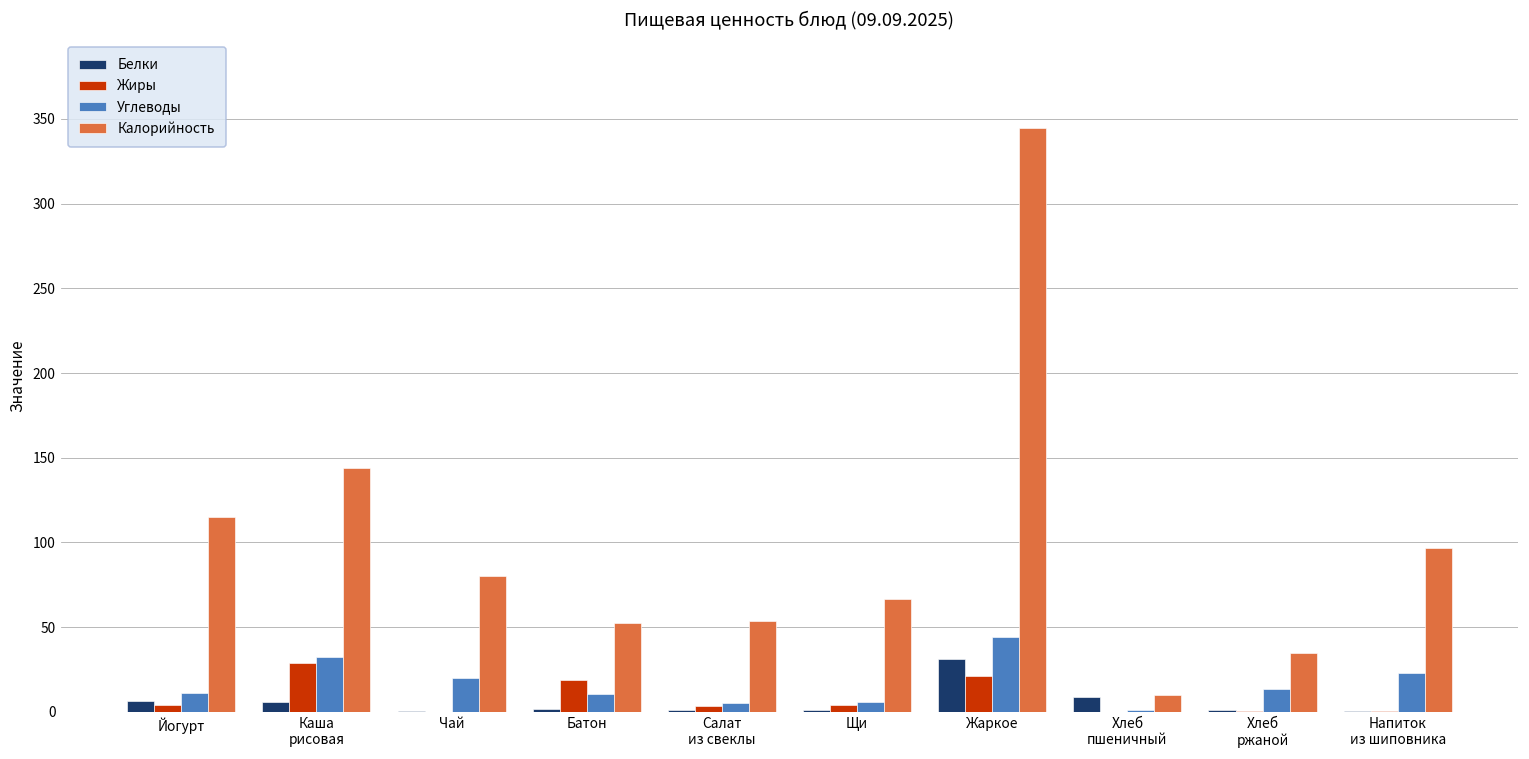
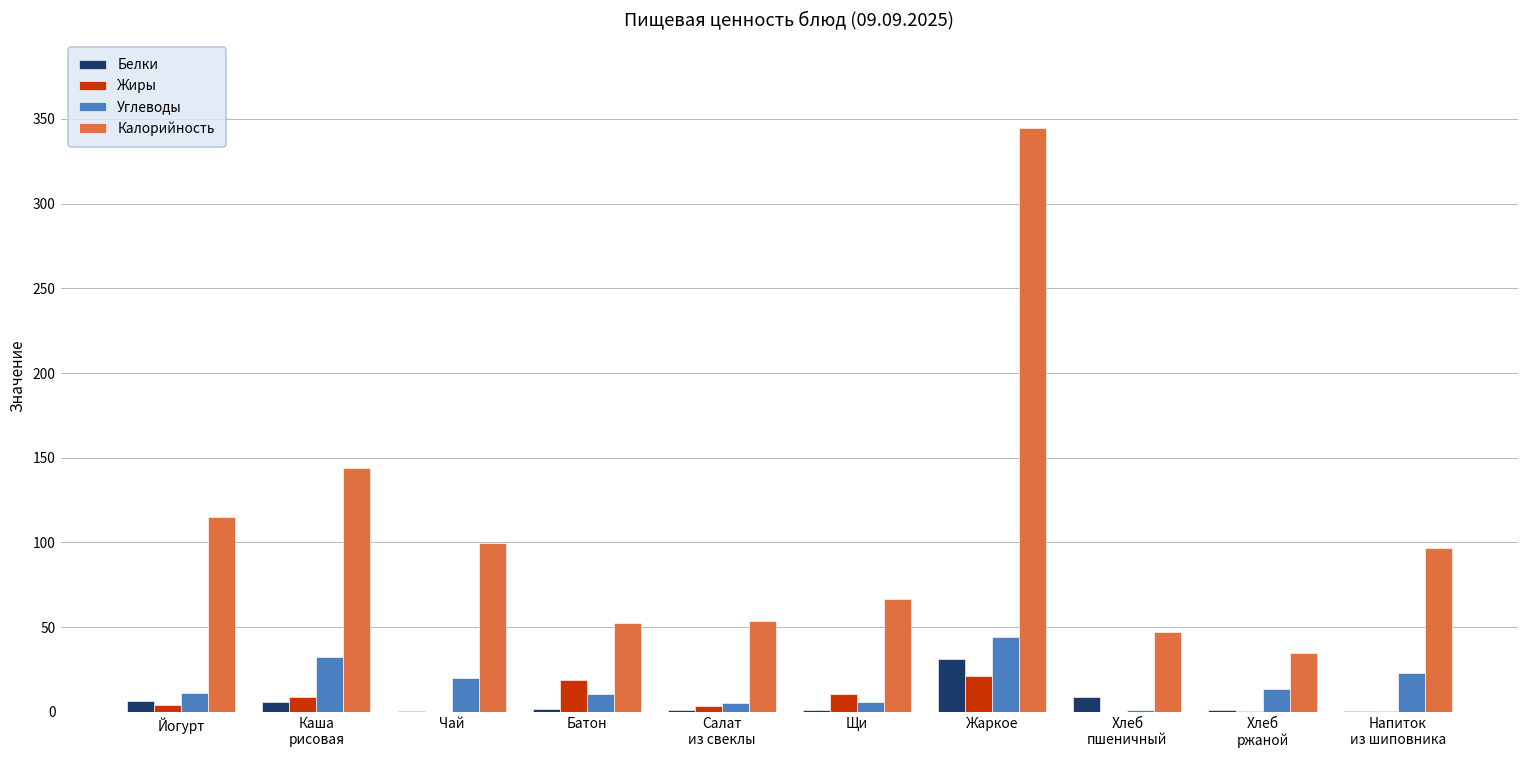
  {
    "Белки": {
      "Йогурт": 7,
      "Каша рисовая": 6,
      "Жаркое": 31,
      "Хлеб пшеничный": 9
    },
    "Жиры": {
      "Йогурт": 4,
-     "Каша рисовая": 29,
+     "Каша рисовая": 9,
      "Чай": 0,
      "Батон": 19,
      "Салат из свеклы": 3,
-     "Щи": 4,
+     "Щи": 10,
      "Жаркое": 21
    },
    "Углеводы": {
      "Йогурт": 11,
      "Каша рисовая": 32,
      "Чай": 20,
      "Батон": 10,
      "Салат из свеклы": 5,
      "Щи": 6,
      "Жаркое": 44,
      "Хлеб ржаной": 13,
      "Напиток из шиповника": 23
    },
    "Калорийность": {
      "Йогурт": 115,
      "Каша рисовая": 144,
-     "Чай": 80,
+     "Чай": 100,
      "Батон": 52,
      "Салат из свеклы": 53,
      "Щи": 67,
      "Жаркое": 345,
-     "Хлеб пшеничный": 10,
+     "Хлеб пшеничный": 47,
      "Хлеб ржаной": 35,
      "Напиток из шиповника": 97
    }
  }
